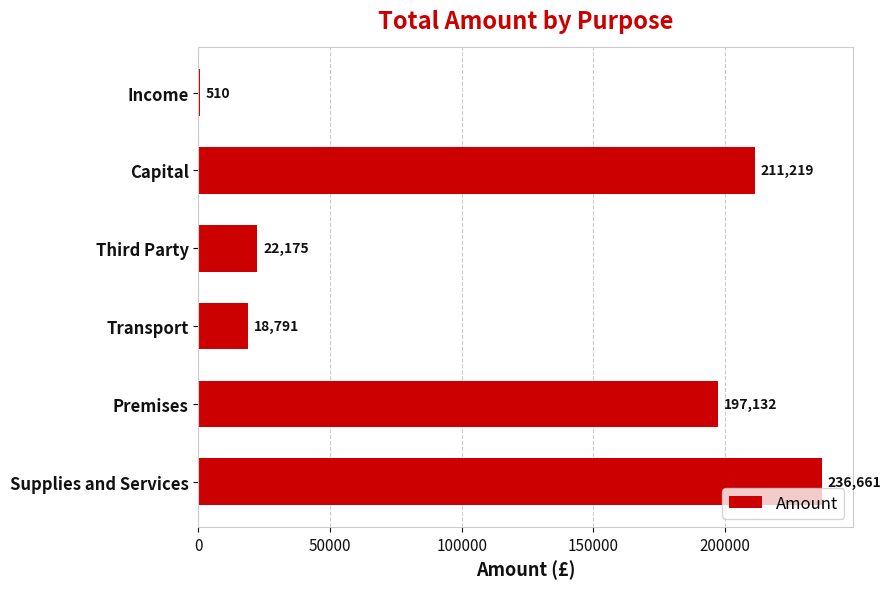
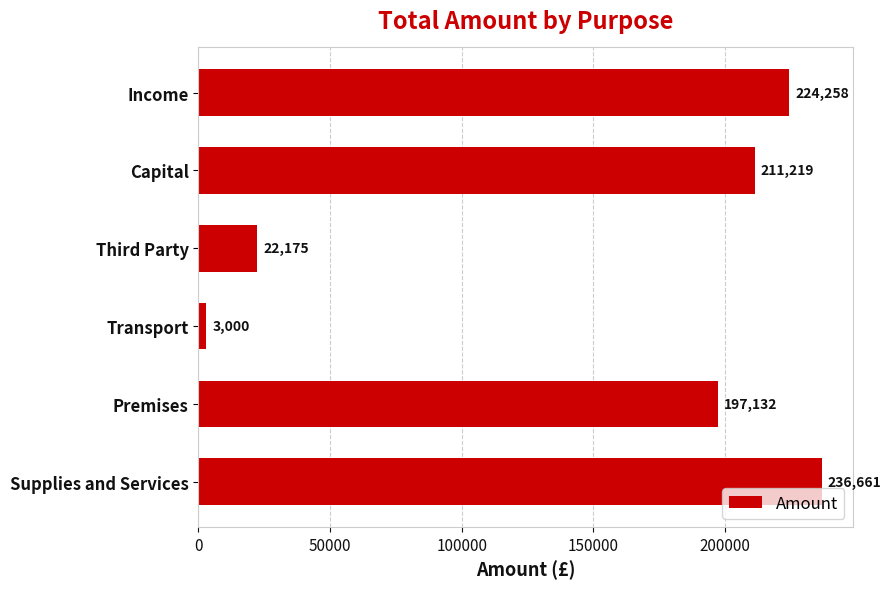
  {
-   "Income": "510",
+   "Income": "224,258",
    "Capital": "211,219",
    "Third Party": "22,175",
-   "Transport": "18,791",
+   "Transport": "3,000",
    "Premises": "197,132"
  }
